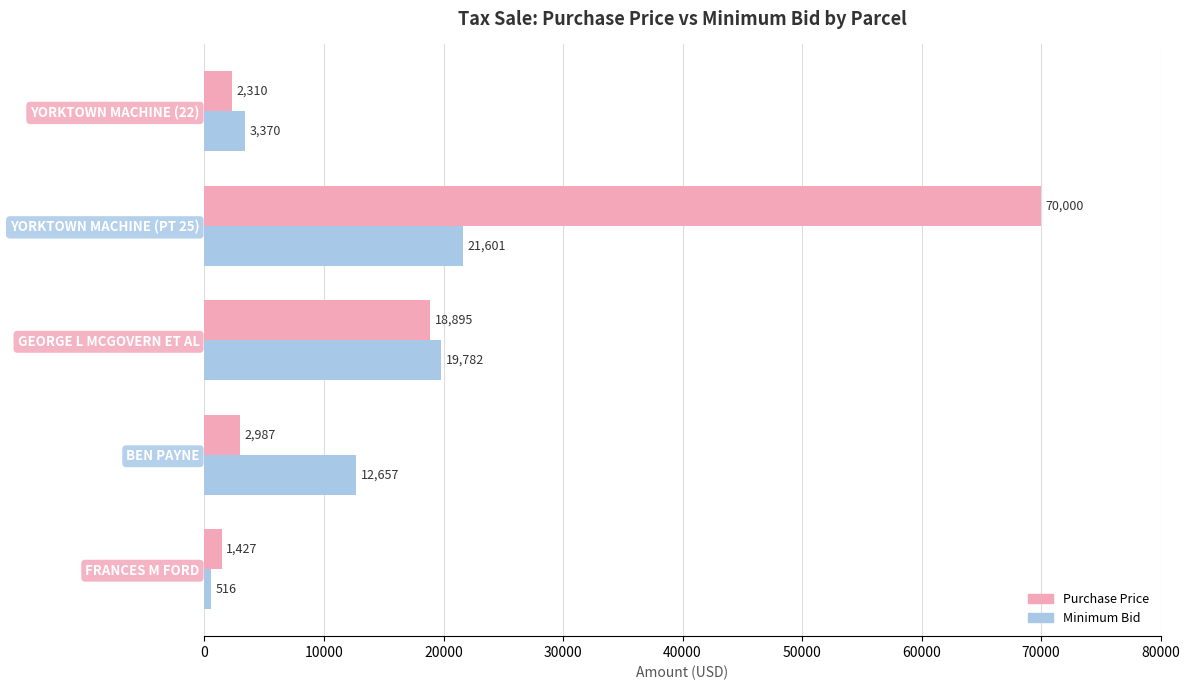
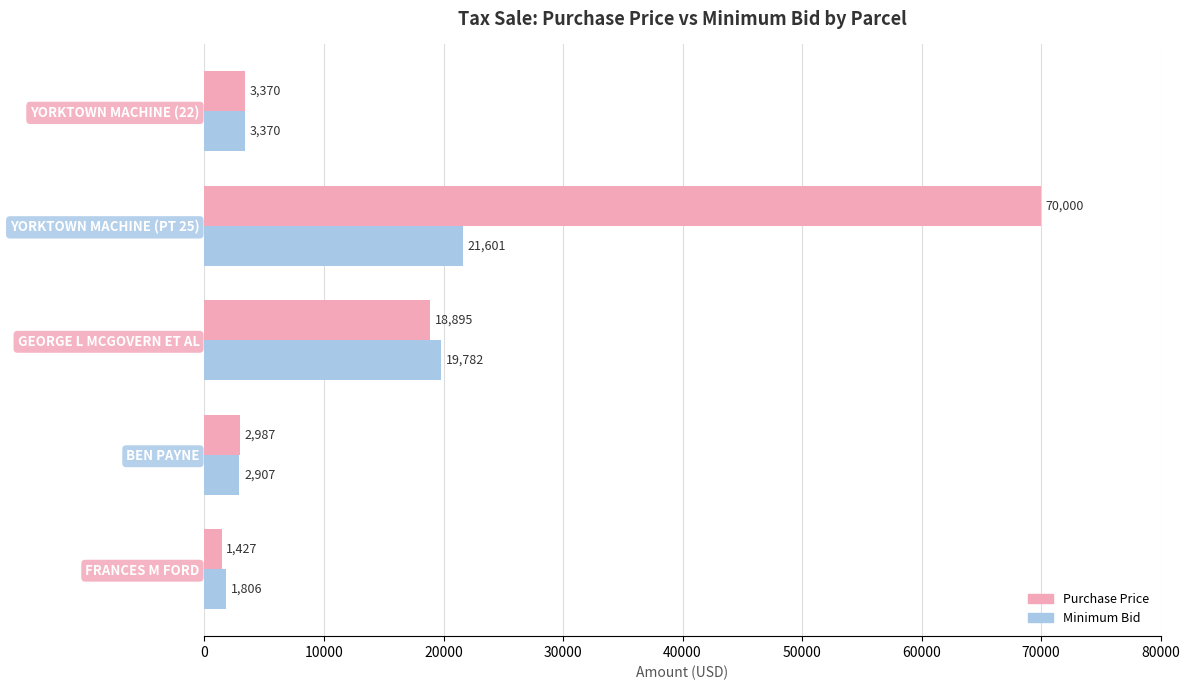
  {
    "Purchase Price": {
-     "YORKTOWN MACHINE (22)": "2,310",
+     "YORKTOWN MACHINE (22)": "3,370",
      "YORKTOWN MACHINE (PT 25)": "70,000",
      "GEORGE L MCGOVERN ET AL": "18,895",
      "BEN PAYNE": "2,987",
      "FRANCES M FORD": "1,427"
    },
    "Minimum Bid": {
      "YORKTOWN MACHINE (22)": "3,370",
      "YORKTOWN MACHINE (PT 25)": "21,601",
      "GEORGE L MCGOVERN ET AL": "19,782",
-     "BEN PAYNE": "12,657",
-     "FRANCES M FORD": "516"
+     "BEN PAYNE": "2,907",
+     "FRANCES M FORD": "1,806"
    }
  }
